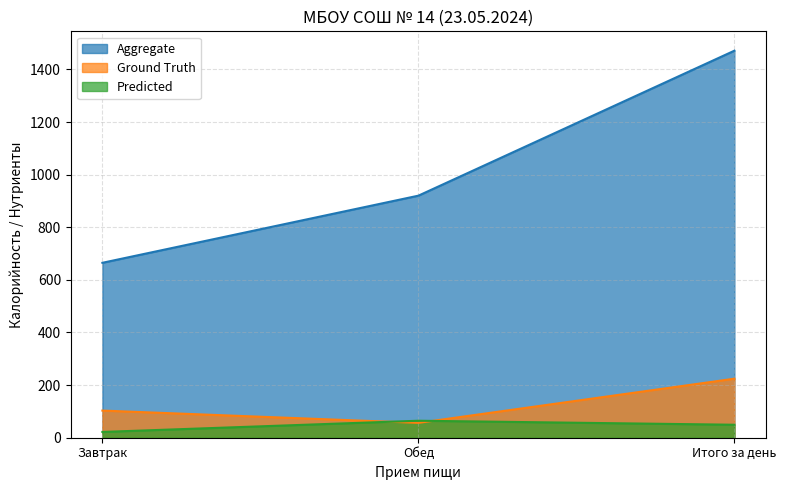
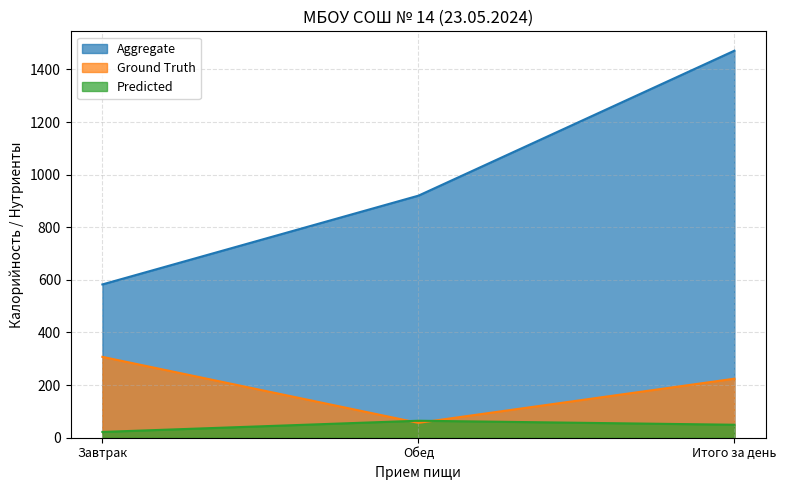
  {
    "Aggregate": {
-     "Завтрак": 660,
+     "Завтрак": 580,
      "Обед": 920,
      "Итого за день": 1470
    },
    "Ground Truth": {
-     "Завтрак": 100,
+     "Завтрак": 310,
      "Итого за день": 220
    },
    "Predicted": {
      "Завтрак": 20,
      "Итого за день": 50
    }
  }
